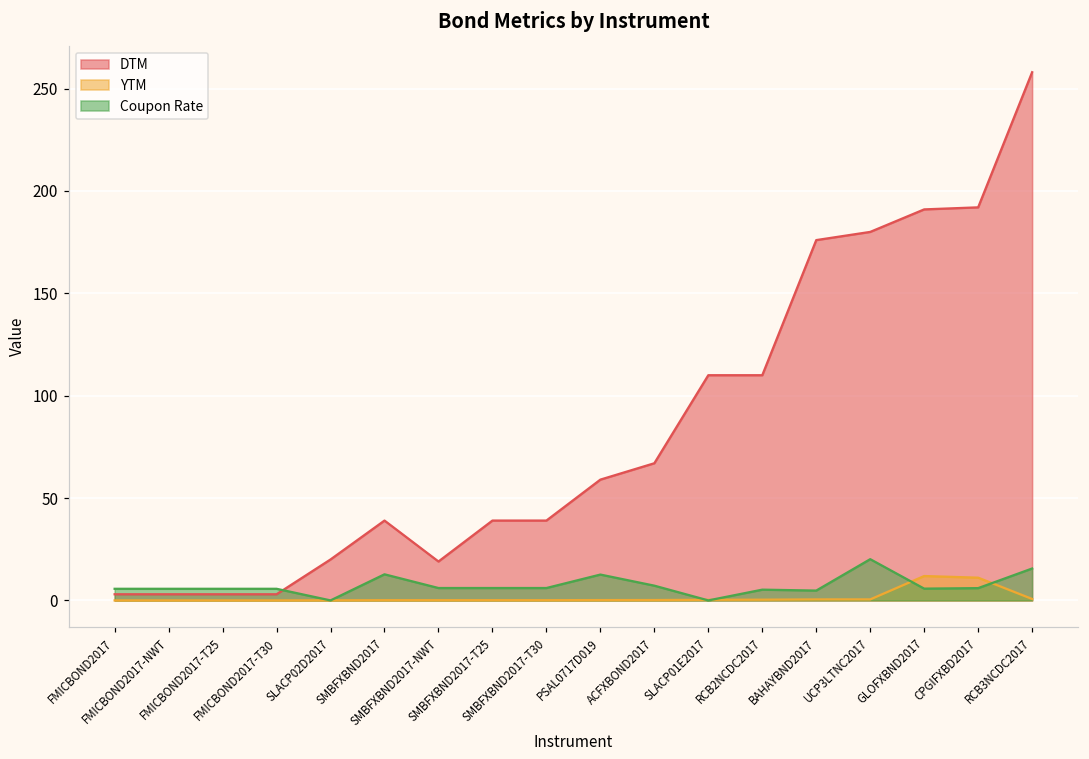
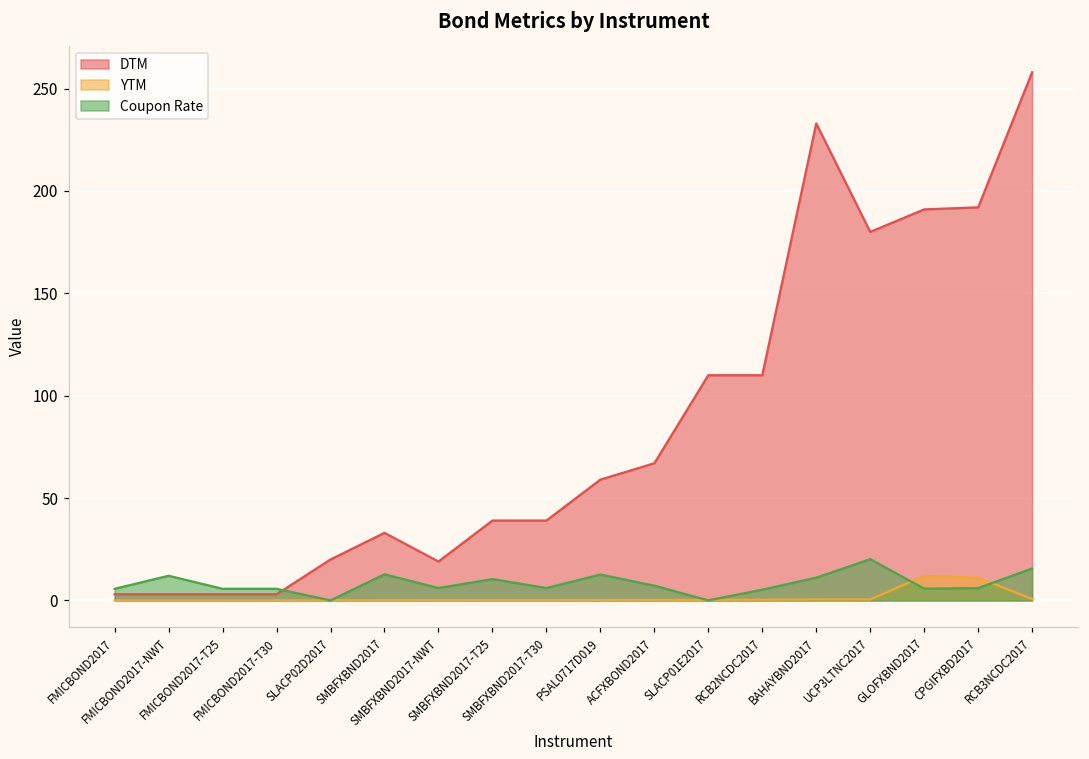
  {
    "DTM": {
      "FMICBOND2017": 3,
      "FMICBOND2017-NWT": 3,
      "FMICBOND2017-T25": 3,
      "FMICBOND2017-T30": 3,
      "SLACP02D2017": 20,
-     "SMBFXBND2017": 39,
+     "SMBFXBND2017": 33,
      "SMBFXBND2017-NWT": 19,
      "SMBFXBND2017-T25": 39,
      "SMBFXBND2017-T30": 39,
      "PSAL0717D019": 59,
      "ACFXBOND2017": 67,
      "SLACP01E2017": 110,
      "RCB2NCDC2017": 110,
-     "BAHAYBND2017": 176,
+     "BAHAYBND2017": 233,
      "UCP3LTNC2017": 180,
      "GLOFXBND2017": 191,
      "CPGIFXBD2017": 192,
      "RCB3NCDC2017": 258
    },
    "YTM": {
      "FMICBOND2017": 0,
      "FMICBOND2017-NWT": 0,
      "FMICBOND2017-T25": 0,
      "FMICBOND2017-T30": 0,
      "SMBFXBND2017": 0,
      "SMBFXBND2017-NWT": 0,
      "SMBFXBND2017-T25": 0,
      "SMBFXBND2017-T30": 0,
      "PSAL0717D019": 0,
      "ACFXBOND2017": 0,
      "RCB2NCDC2017": 0,
      "BAHAYBND2017": 0,
      "UCP3LTNC2017": 0,
      "GLOFXBND2017": 12,
      "CPGIFXBD2017": 11,
      "RCB3NCDC2017": 1
    },
    "Coupon Rate": {
      "FMICBOND2017": 6,
-     "FMICBOND2017-NWT": 6,
+     "FMICBOND2017-NWT": 12,
      "FMICBOND2017-T25": 6,
      "FMICBOND2017-T30": 6,
      "SMBFXBND2017": 13,
      "SMBFXBND2017-NWT": 6,
-     "SMBFXBND2017-T25": 6,
+     "SMBFXBND2017-T25": 10,
      "SMBFXBND2017-T30": 6,
      "PSAL0717D019": 13,
      "ACFXBOND2017": 7,
      "RCB2NCDC2017": 5,
-     "BAHAYBND2017": 5,
+     "BAHAYBND2017": 11,
      "UCP3LTNC2017": 20,
      "GLOFXBND2017": 6,
      "CPGIFXBD2017": 6,
      "RCB3NCDC2017": 16
    }
  }
